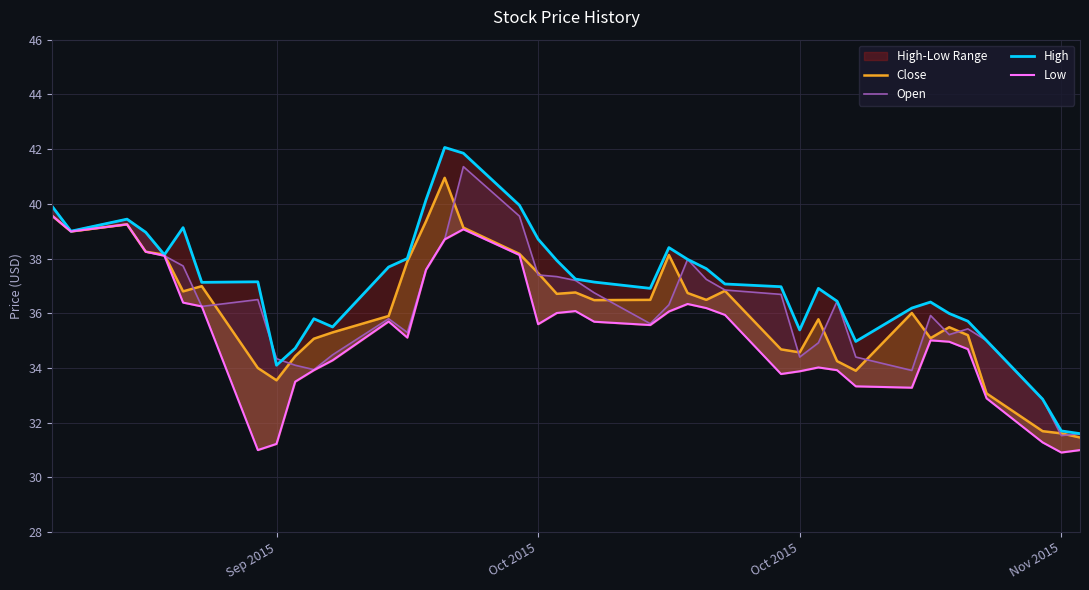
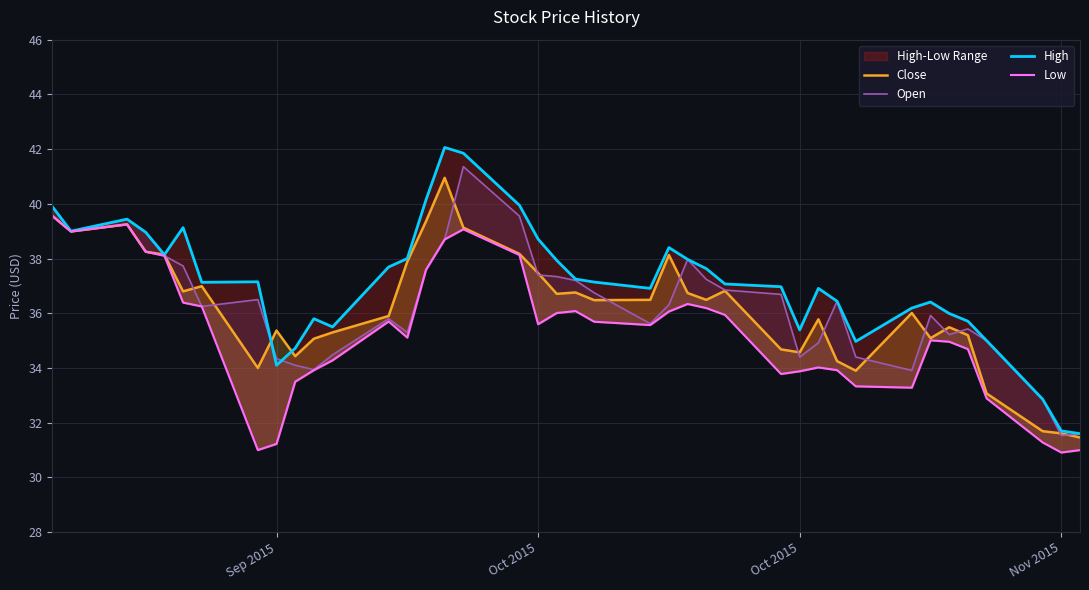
  {
    "Close": {
-     "Sep 2015": 33.5
+     "Sep 2015": 35.4
    },
    "Open": {
      "Sep 2015": 34.3
    },
    "High-Low Range": {
      "Sep 2015": 34.1
    },
    "Low": {
      "Sep 2015": 31.2,
      "Nov 2015": 30.9
    }
  }
